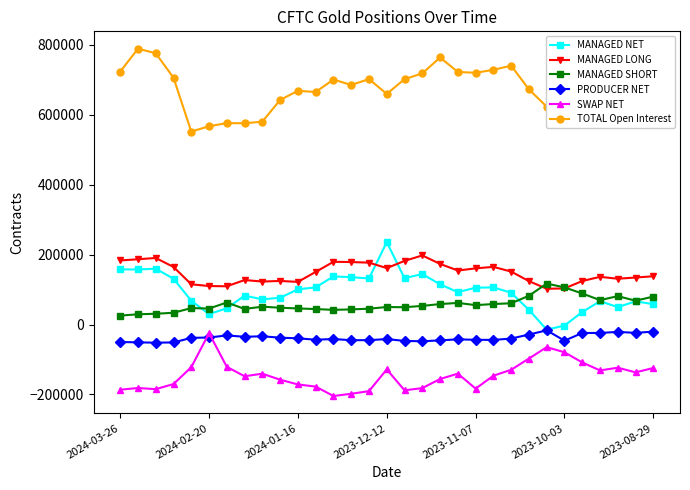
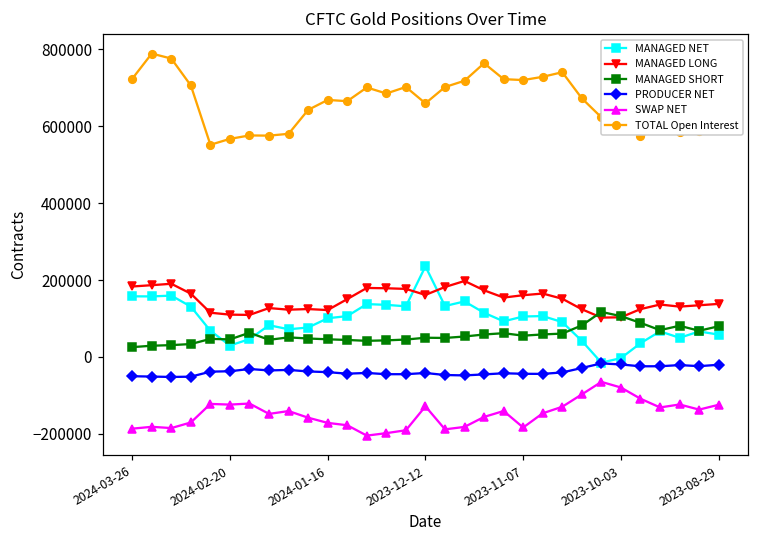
  {
    "MANAGED NET": {
      "2024-03-26": 160000,
      "2024-02-20": 30000,
      "2024-01-16": 100000,
      "2023-12-12": 240000,
      "2023-11-07": 110000,
      "2023-10-03": 0,
      "2023-08-29": 60000
    },
    "MANAGED LONG": {
      "2024-03-26": 180000,
      "2024-02-20": 110000,
      "2024-01-16": 120000,
      "2023-12-12": 160000,
      "2023-11-07": 160000,
      "2023-08-29": 140000
    },
    "MANAGED SHORT": {
      "2024-03-26": 30000,
      "2024-02-20": 50000,
      "2024-01-16": 50000,
      "2023-12-12": 50000,
      "2023-11-07": 60000,
      "2023-08-29": 80000
    },
    "PRODUCER NET": {
      "2024-03-26": -50000,
      "2024-02-20": -40000,
      "2024-01-16": -40000,
      "2023-12-12": -40000,
      "2023-11-07": -40000,
-     "2023-10-03": -50000,
+     "2023-10-03": -20000,
      "2023-08-29": -20000
    },
    "SWAP NET": {
      "2024-03-26": -190000,
-     "2024-02-20": -20000,
+     "2024-02-20": -120000,
      "2024-01-16": -170000,
      "2023-12-12": -130000,
      "2023-11-07": -180000,
      "2023-10-03": -80000,
      "2023-08-29": -120000
    },
    "TOTAL Open Interest": {
      "2024-03-26": 720000,
      "2024-02-20": 570000,
      "2024-01-16": 670000,
      "2023-12-12": 660000,
      "2023-11-07": 720000
    }
  }
